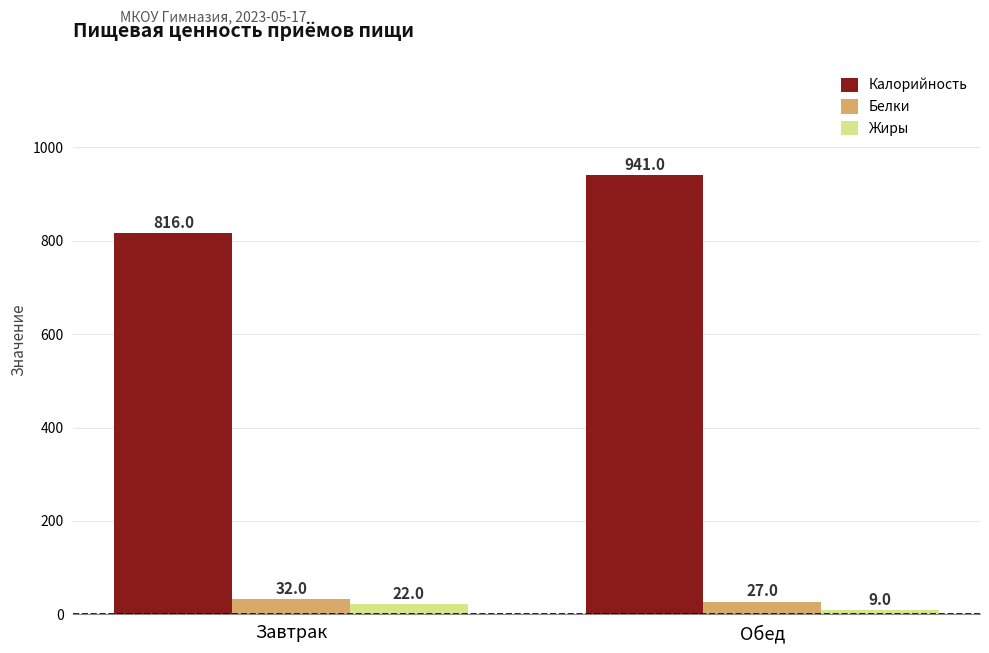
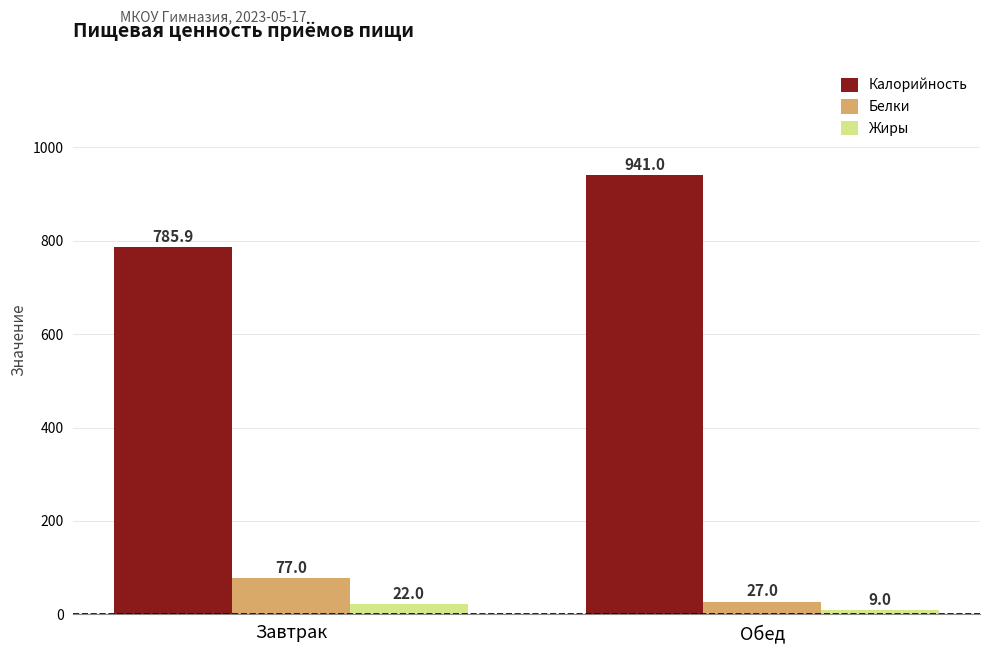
  {
    "Калорийность": {
-     "Завтрак": 816.0,
+     "Завтрак": 785.9,
      "Обед": 941.0
    },
    "Белки": {
-     "Завтрак": 32.0,
+     "Завтрак": 77.0,
      "Обед": 27.0
    },
    "Жиры": {
      "Завтрак": 22.0,
      "Обед": 9.0
    }
  }
